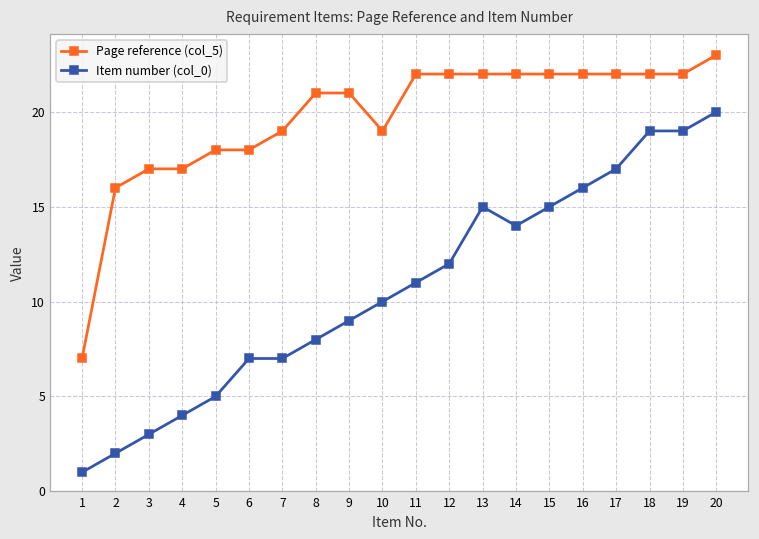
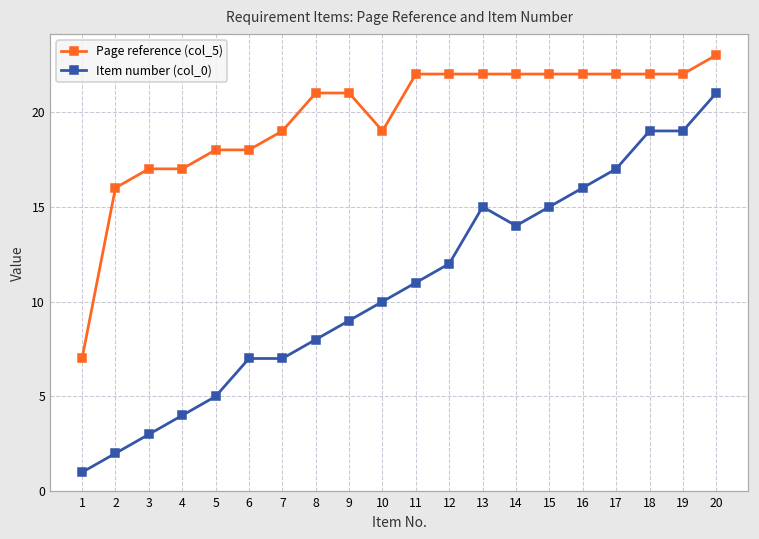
  {
    "Page reference (col_5)": {
      "1": 7,
      "2": 16,
      "3": 17,
      "4": 17,
      "5": 18,
      "6": 18,
      "7": 19,
      "8": 21,
      "9": 21,
      "10": 19,
      "11": 22,
      "12": 22,
      "13": 22,
      "14": 22,
      "15": 22,
      "16": 22,
      "17": 22,
      "18": 22,
      "19": 22,
      "20": 23
    },
    "Item number (col_0)": {
      "1": 1,
      "2": 2,
      "3": 3,
      "4": 4,
      "5": 5,
      "6": 7,
      "7": 7,
      "8": 8,
      "9": 9,
      "10": 10,
      "11": 11,
      "12": 12,
      "13": 15,
      "14": 14,
      "15": 15,
      "16": 16,
      "17": 17,
      "18": 19,
      "19": 19,
-     "20": 20
+     "20": 21
    }
  }
